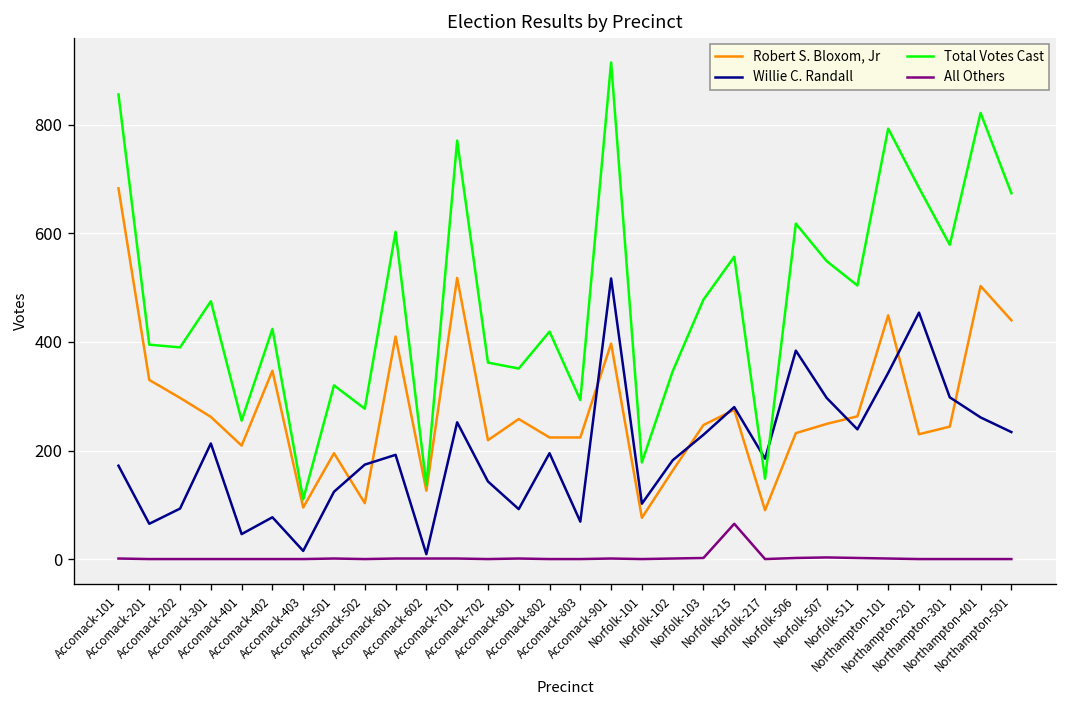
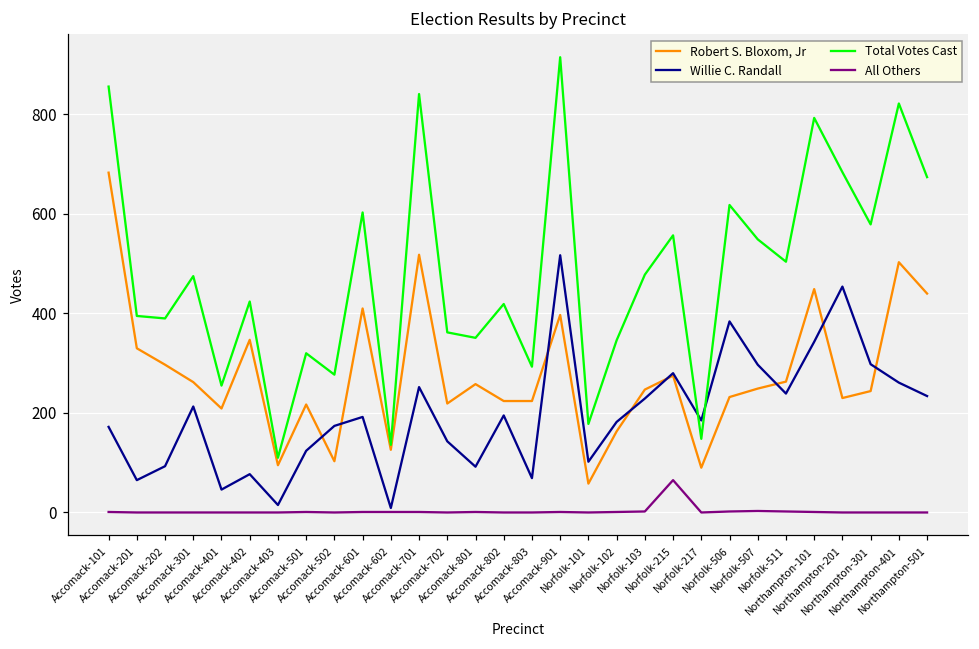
  {
    "Robert S. Bloxom, Jr": {
      "Accomack-101": 680,
      "Accomack-201": 330,
      "Accomack-202": 300,
      "Accomack-301": 260,
      "Accomack-401": 210,
      "Accomack-402": 350,
      "Accomack-403": 100,
-     "Accomack-501": 200,
+     "Accomack-501": 220,
      "Accomack-502": 100,
      "Accomack-601": 410,
      "Accomack-602": 130,
      "Accomack-701": 520,
      "Accomack-702": 220,
      "Accomack-801": 260,
      "Accomack-802": 220,
      "Accomack-803": 220,
      "Accomack-901": 400,
-     "Norfolk-101": 80,
+     "Norfolk-101": 60,
      "Norfolk-102": 160,
      "Norfolk-103": 250,
      "Norfolk-217": 90,
      "Norfolk-506": 230,
      "Norfolk-507": 250,
      "Norfolk-511": 260,
      "Northampton-101": 450,
      "Northampton-201": 230,
      "Northampton-301": 240,
      "Northampton-401": 500,
      "Northampton-501": 440
    },
    "Willie C. Randall": {
      "Accomack-101": 170,
      "Accomack-201": 70,
      "Accomack-202": 90,
      "Accomack-301": 210,
      "Accomack-401": 50,
      "Accomack-402": 80,
      "Accomack-403": 20,
      "Accomack-501": 120,
      "Accomack-502": 170,
      "Accomack-601": 190,
      "Accomack-602": 10,
      "Accomack-701": 250,
      "Accomack-702": 140,
      "Accomack-801": 90,
      "Accomack-802": 200,
      "Accomack-803": 70,
      "Accomack-901": 520,
      "Norfolk-101": 100,
      "Norfolk-102": 180,
      "Norfolk-103": 230,
      "Norfolk-217": 190,
      "Norfolk-506": 380,
      "Norfolk-507": 300,
      "Norfolk-511": 240,
      "Northampton-101": 340,
      "Northampton-201": 450,
      "Northampton-301": 300,
      "Northampton-401": 260,
      "Northampton-501": 230
    },
    "Total Votes Cast": {
      "Accomack-101": 860,
      "Accomack-201": 400,
      "Accomack-202": 390,
      "Accomack-301": 480,
      "Accomack-401": 260,
      "Accomack-402": 420,
      "Accomack-403": 110,
      "Accomack-501": 320,
      "Accomack-502": 280,
      "Accomack-601": 600,
      "Accomack-602": 140,
-     "Accomack-701": 770,
+     "Accomack-701": 840,
      "Accomack-702": 360,
      "Accomack-801": 350,
      "Accomack-802": 420,
      "Accomack-803": 290,
      "Accomack-901": 920,
      "Norfolk-101": 180,
      "Norfolk-102": 350,
      "Norfolk-103": 480,
      "Norfolk-215": 560,
      "Norfolk-217": 150,
      "Norfolk-506": 620,
      "Norfolk-507": 550,
      "Norfolk-511": 500,
      "Northampton-101": 790,
      "Northampton-201": 680,
      "Northampton-301": 580,
      "Northampton-401": 820,
      "Northampton-501": 670
    },
    "All Others": {
      "Accomack-101": 0,
      "Accomack-201": 0,
      "Accomack-202": 0,
      "Accomack-301": 0,
      "Accomack-401": 0,
      "Accomack-402": 0,
      "Accomack-403": 0,
      "Accomack-501": 0,
      "Accomack-502": 0,
      "Accomack-601": 0,
      "Accomack-602": 0,
      "Accomack-701": 0,
      "Accomack-702": 0,
      "Accomack-801": 0,
      "Accomack-802": 0,
      "Accomack-803": 0,
      "Accomack-901": 0,
      "Norfolk-101": 0,
      "Norfolk-102": 0,
      "Norfolk-103": 0,
      "Norfolk-215": 70,
      "Norfolk-217": 0,
      "Norfolk-506": 0,
      "Norfolk-507": 0,
      "Norfolk-511": 0,
      "Northampton-101": 0,
      "Northampton-201": 0,
      "Northampton-301": 0,
      "Northampton-401": 0,
      "Northampton-501": 0
    }
  }
